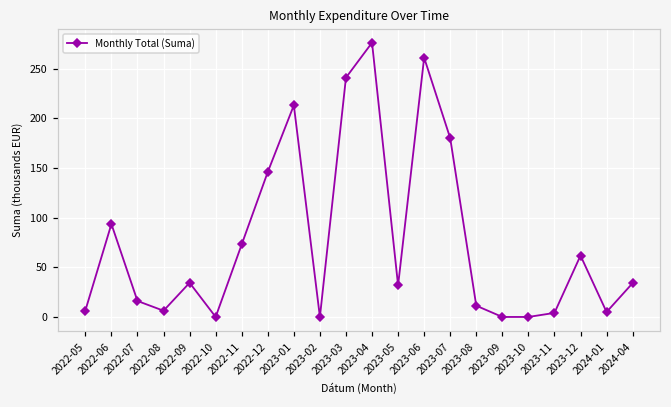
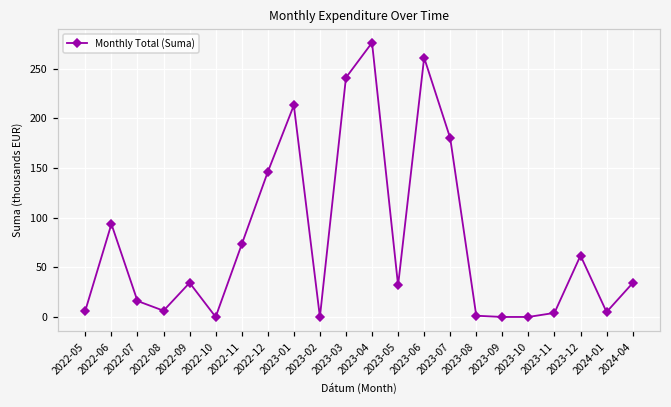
  {
    "2022-05": 10,
    "2022-06": 90,
    "2022-07": 20,
    "2022-08": 10,
    "2022-09": 30,
    "2022-10": 0,
    "2022-11": 70,
    "2022-12": 150,
    "2023-01": 210,
    "2023-02": 0,
    "2023-03": 240,
    "2023-04": 280,
    "2023-05": 30,
    "2023-06": 260,
    "2023-07": 180,
-   "2023-08": 10,
+   "2023-08": 0,
    "2023-09": 0,
    "2023-10": 0,
    "2023-11": 0,
    "2023-12": 60,
    "2024-01": 0,
    "2024-04": 30
  }
